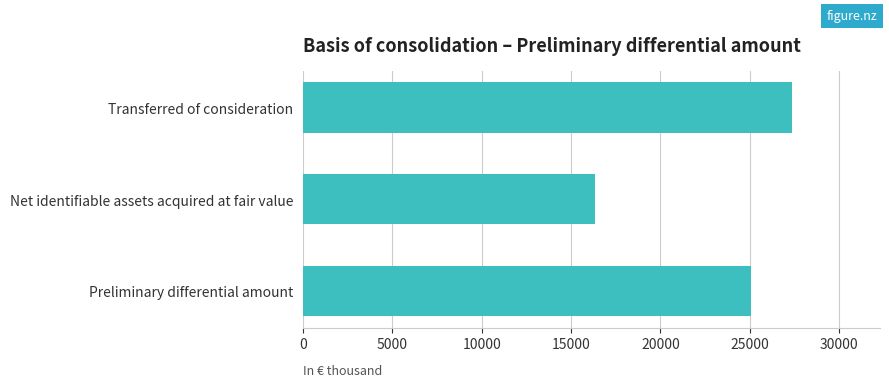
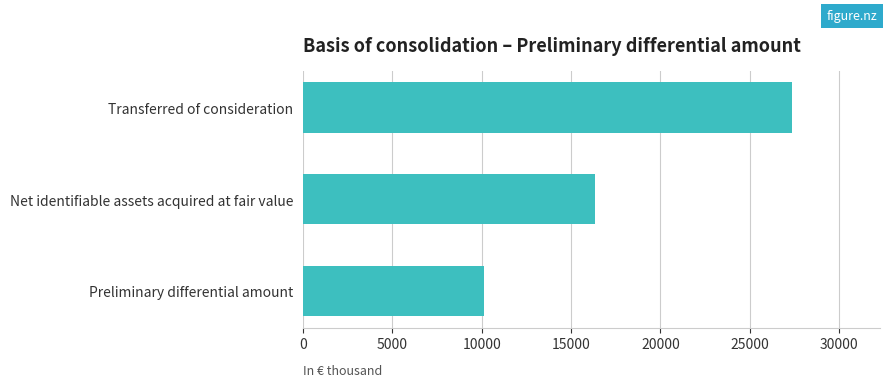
  {
    "Transferred of consideration": 27400,
    "Net identifiable assets acquired at fair value": 16300,
-   "Preliminary differential amount": 25100
+   "Preliminary differential amount": 10100
  }
